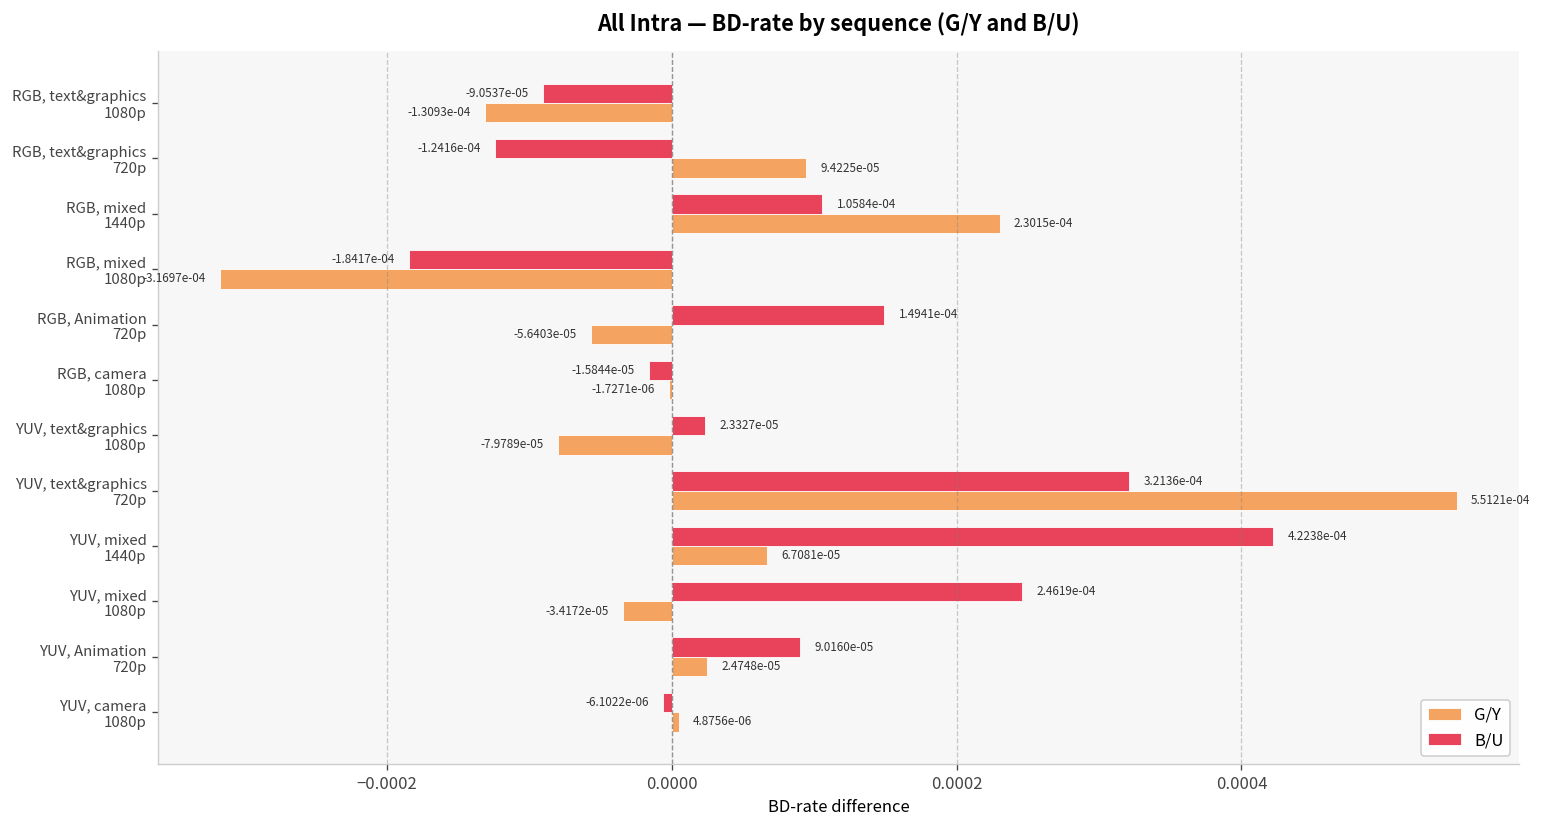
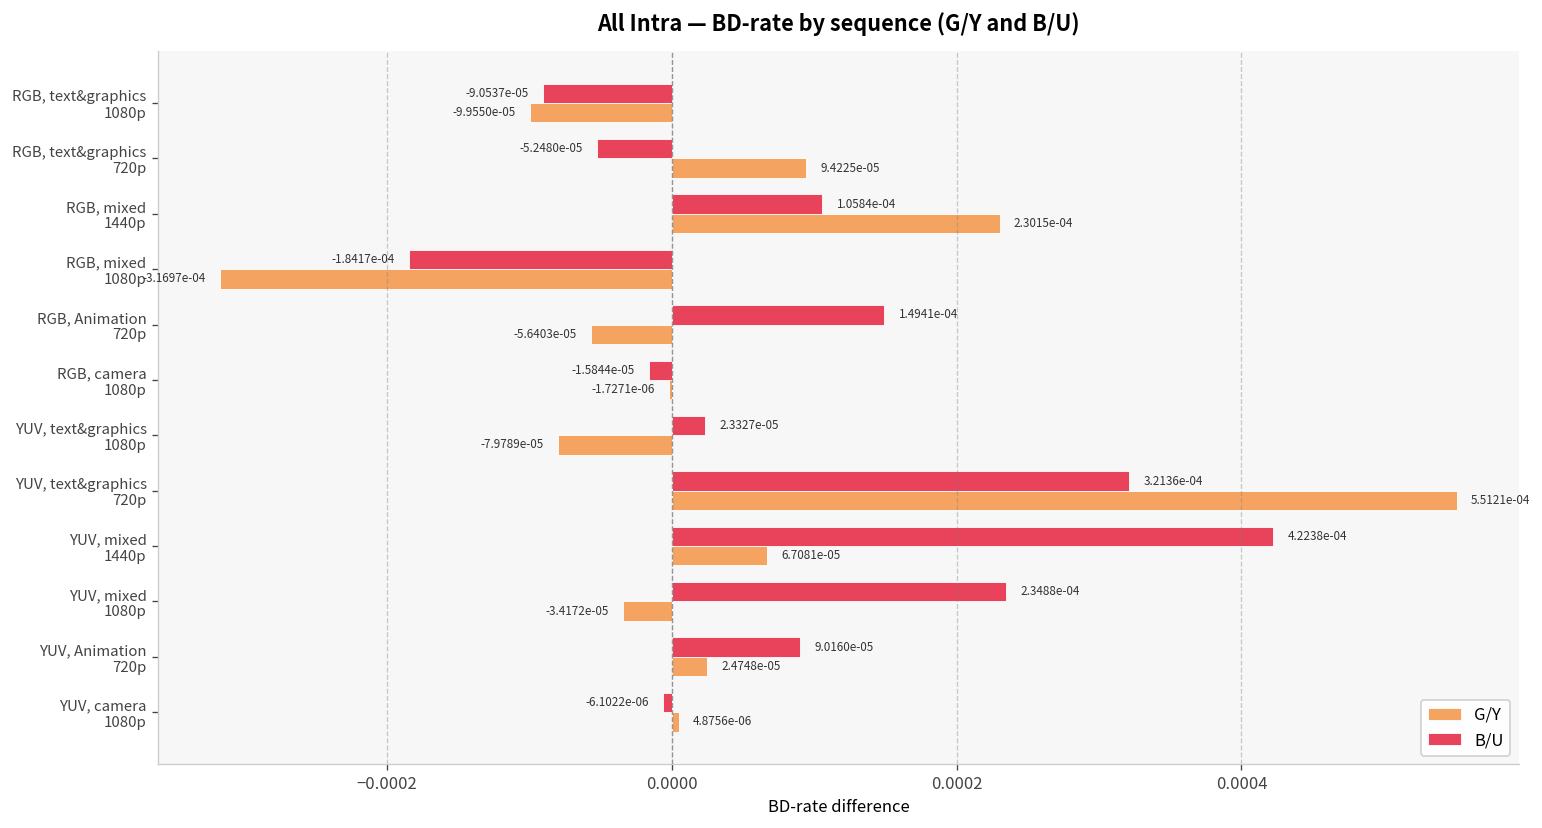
  {
    "G/Y": {
-     "RGB, text&graphics 1080p": "-1.3093e-04",
+     "RGB, text&graphics 1080p": "-9.9550e-05",
      "RGB, text&graphics 720p": "9.4225e-05",
      "RGB, mixed 1440p": "2.3015e-04",
      "RGB, mixed 1080p": "-3.1697e-04",
      "RGB, Animation 720p": "-5.6403e-05",
      "YUV, text&graphics 1080p": "-7.9789e-05",
      "YUV, text&graphics 720p": "5.5121e-04",
      "YUV, mixed 1440p": "6.7081e-05",
      "YUV, mixed 1080p": "-3.4172e-05",
      "YUV, Animation 720p": "2.4748e-05",
      "YUV, camera 1080p": "4.8756e-06"
    },
    "B/U": {
-     "RGB, text&graphics 720p": "-1.2416e-04",
+     "RGB, text&graphics 720p": "-5.2480e-05",
      "RGB, mixed 1440p": "1.0584e-04",
      "RGB, mixed 1080p": "-1.8417e-04",
      "RGB, Animation 720p": "1.4941e-04",
      "RGB, camera 1080p": "-1.7271e-06",
      "YUV, text&graphics 1080p": "2.3327e-05",
      "YUV, text&graphics 720p": "3.2136e-04",
      "YUV, mixed 1440p": "4.2238e-04",
-     "YUV, mixed 1080p": "2.4619e-04",
+     "YUV, mixed 1080p": "2.3488e-04",
      "YUV, Animation 720p": "9.0160e-05",
      "YUV, camera 1080p": "-6.1022e-06"
    }
  }
